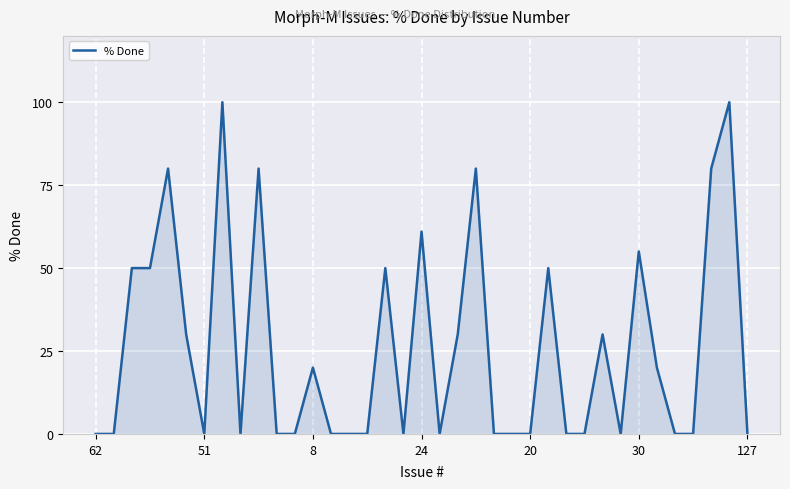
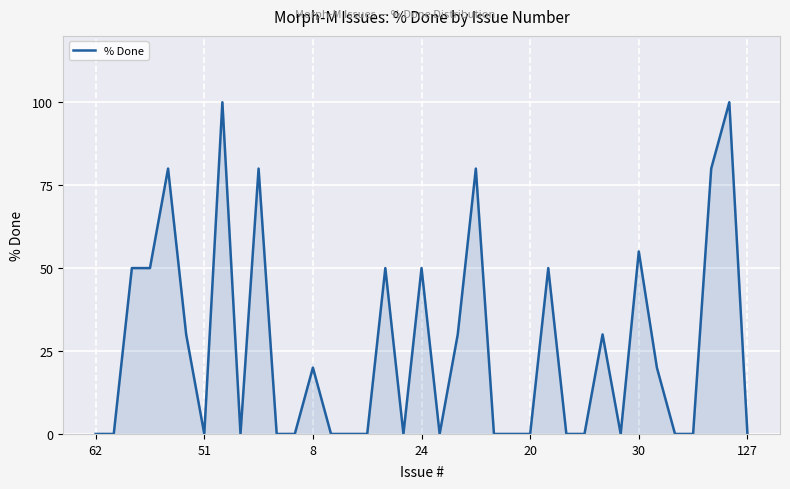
  {
    "62": 0,
    "51": 0,
-   "24": 61,
+   "24": 50,
    "30": 55,
    "127": 0
  }
